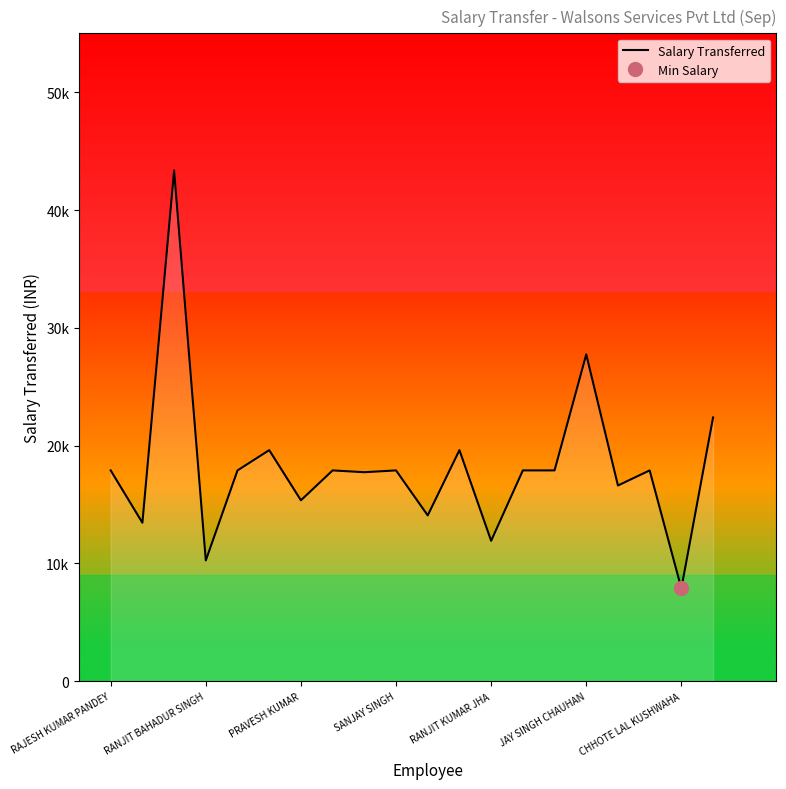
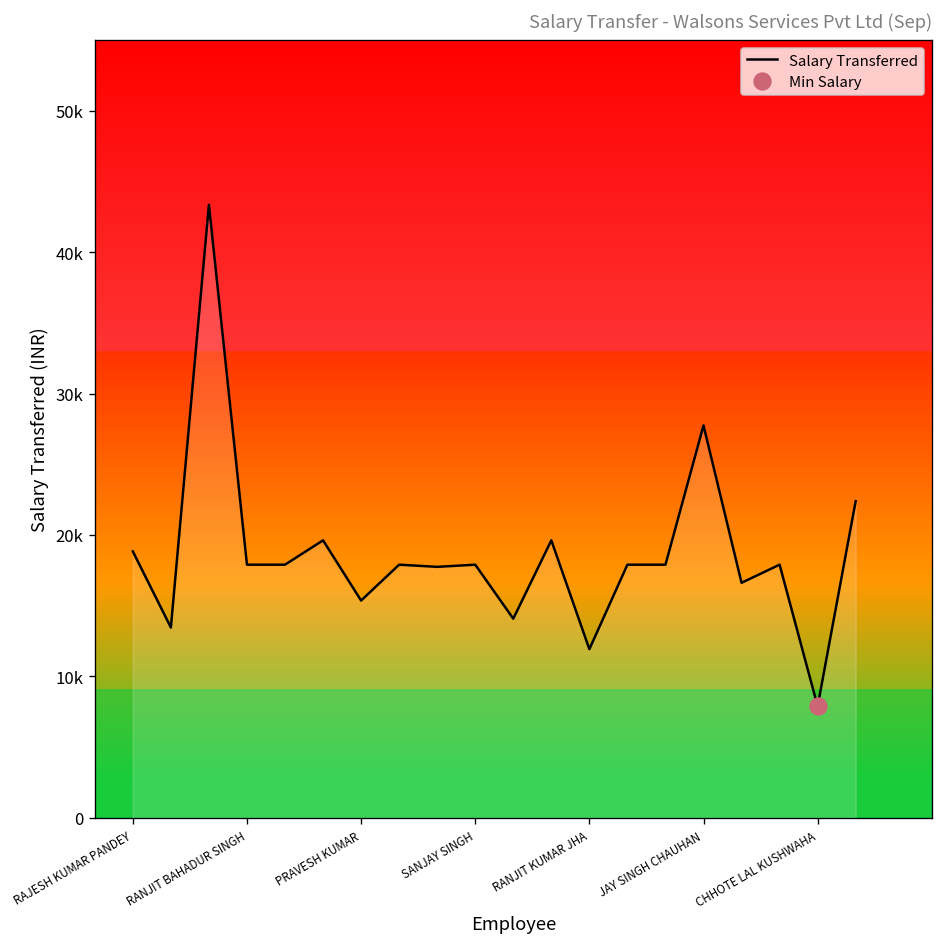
  {
    "Salary Transferred": {
-     "RAJESH KUMAR PANDEY": 17900,
-     "RANJIT BAHADUR SINGH": 10300,
+     "RAJESH KUMAR PANDEY": 18800,
+     "RANJIT BAHADUR SINGH": 17900,
      "PRAVESH KUMAR": 15400,
      "SANJAY SINGH": 17900,
      "RANJIT KUMAR JHA": 11900,
      "JAY SINGH CHAUHAN": 27700
    }
  }
